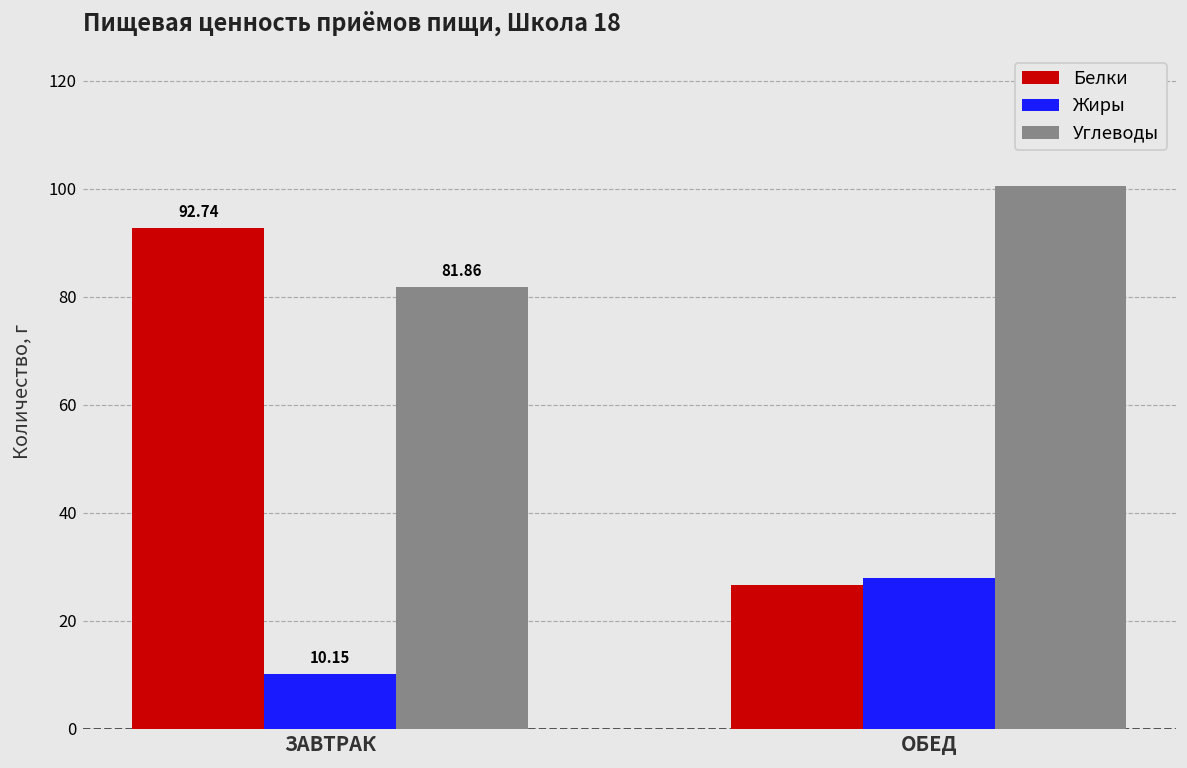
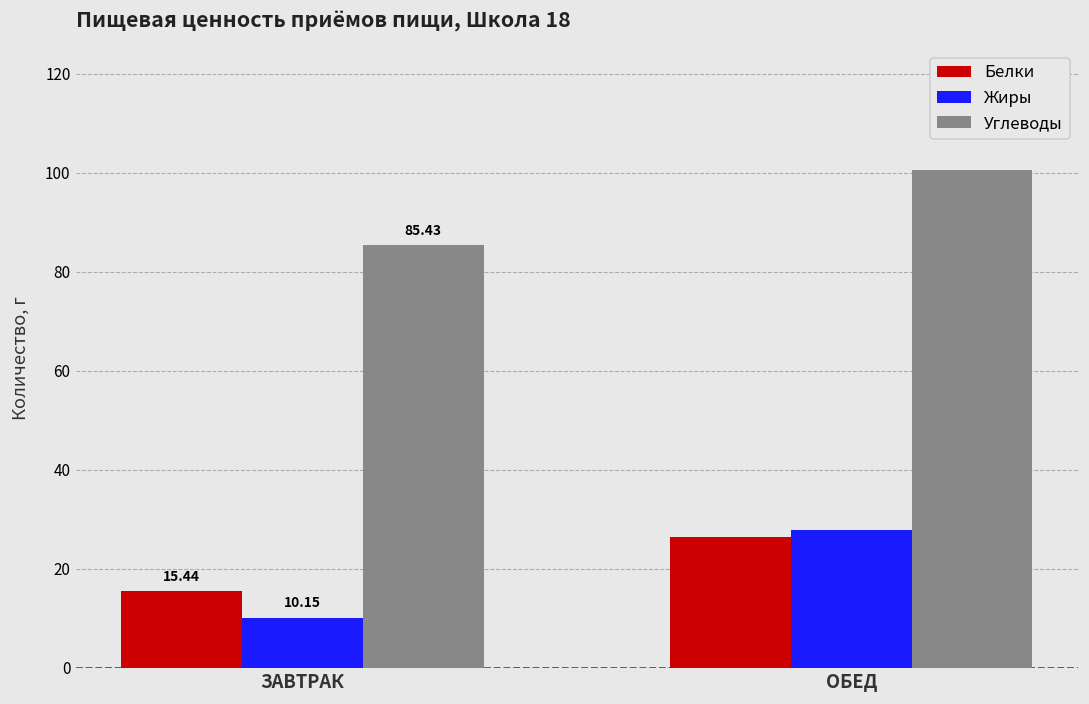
  {
    "Белки": {
-     "ЗАВТРАК": 92.74
+     "ЗАВТРАК": 15.44
    },
    "Жиры": {
      "ЗАВТРАК": 10.15
    },
    "Углеводы": {
-     "ЗАВТРАК": 81.86
+     "ЗАВТРАК": 85.43
    }
  }
